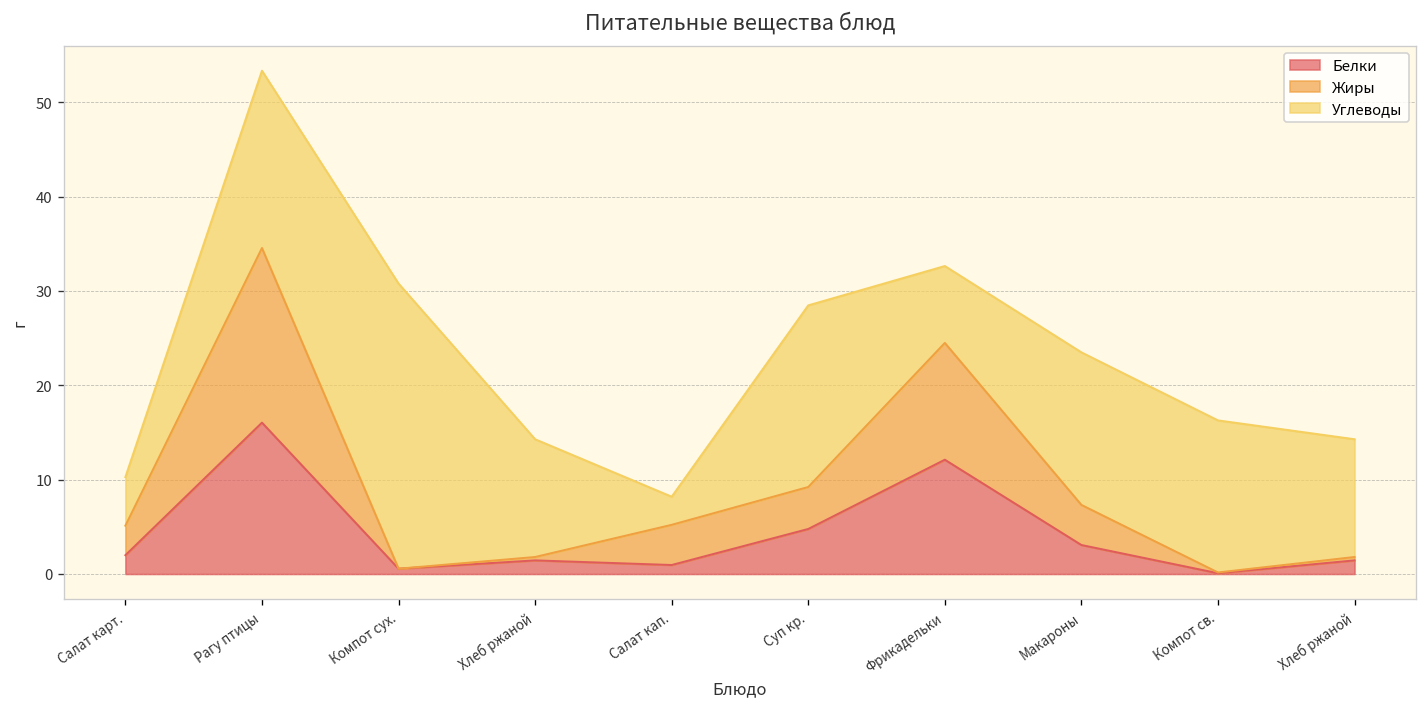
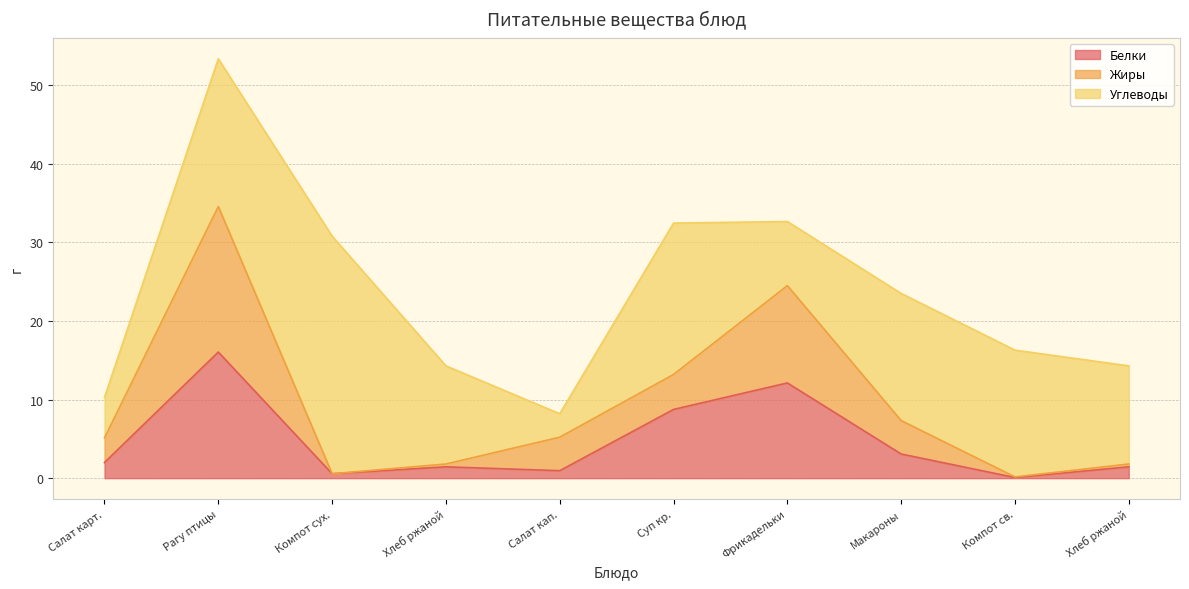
  {
    "Белки": {
      "Салат карт.": 2,
      "Рагу птицы": 16,
      "Салат кап.": 1,
-     "Суп кр.": 5,
+     "Суп кр.": 9,
      "Фрикадельки": 12,
      "Макароны": 3
    }
  }
